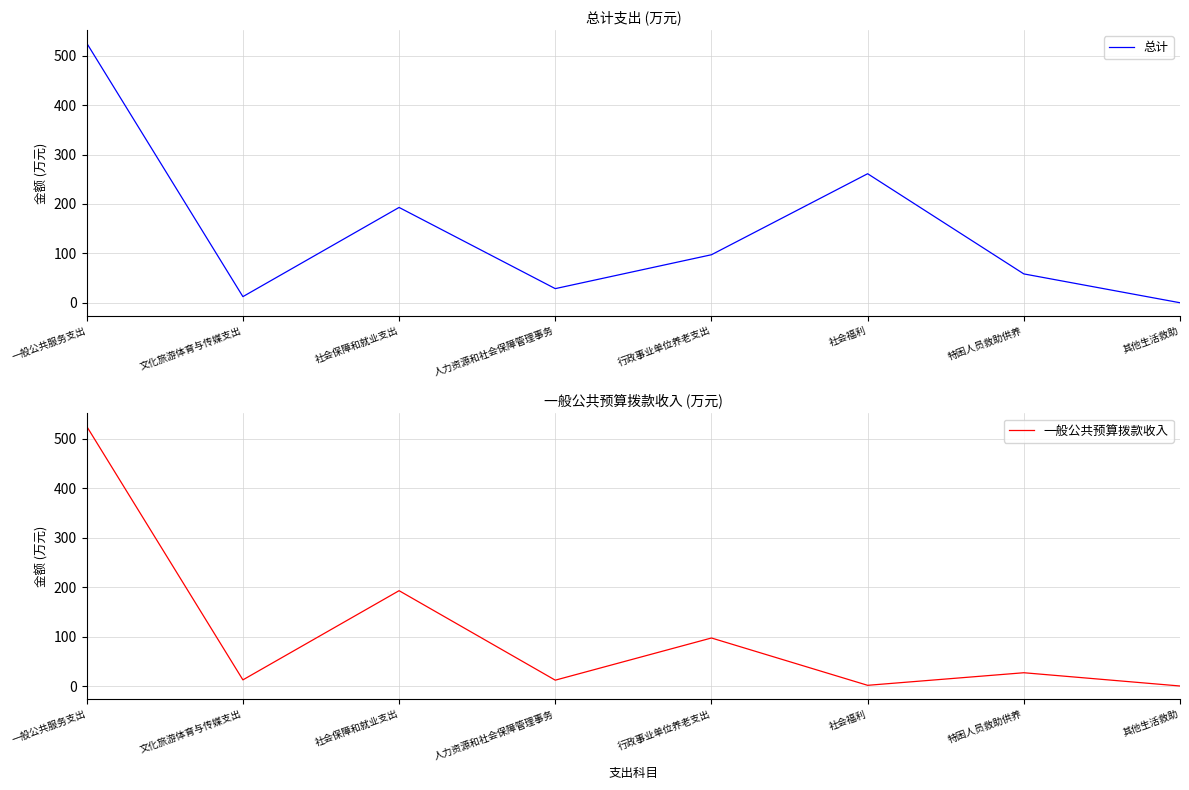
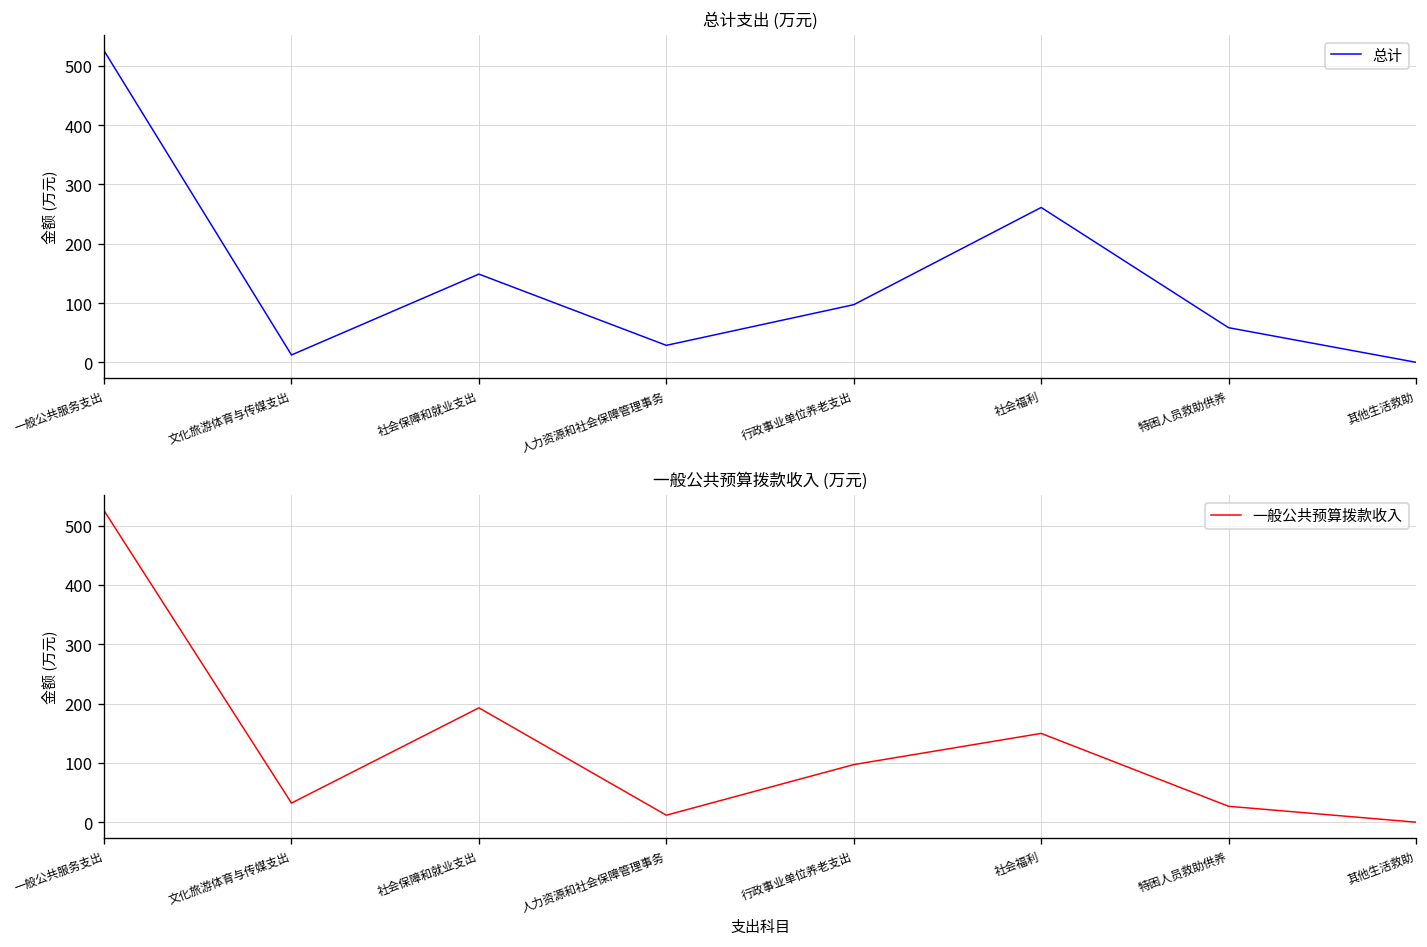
  {
    "总计支出 (万元)": {
      "一般公共服务支出": 530,
      "文化旅游体育与传媒支出": 10,
-     "社会保障和就业支出": 190,
+     "社会保障和就业支出": 150,
      "人力资源和社会保障管理事务": 30,
      "行政事业单位养老支出": 100,
      "社会福利": 260,
      "特困人员救助供养": 60,
      "其他生活救助": 0
    },
    "一般公共预算拨款收入 (万元)": {
      "一般公共服务支出": 530,
-     "文化旅游体育与传媒支出": 10,
+     "文化旅游体育与传媒支出": 30,
      "社会保障和就业支出": 190,
      "人力资源和社会保障管理事务": 10,
      "行政事业单位养老支出": 100,
-     "社会福利": 0,
+     "社会福利": 150,
      "特困人员救助供养": 30,
      "其他生活救助": 0
    }
  }
